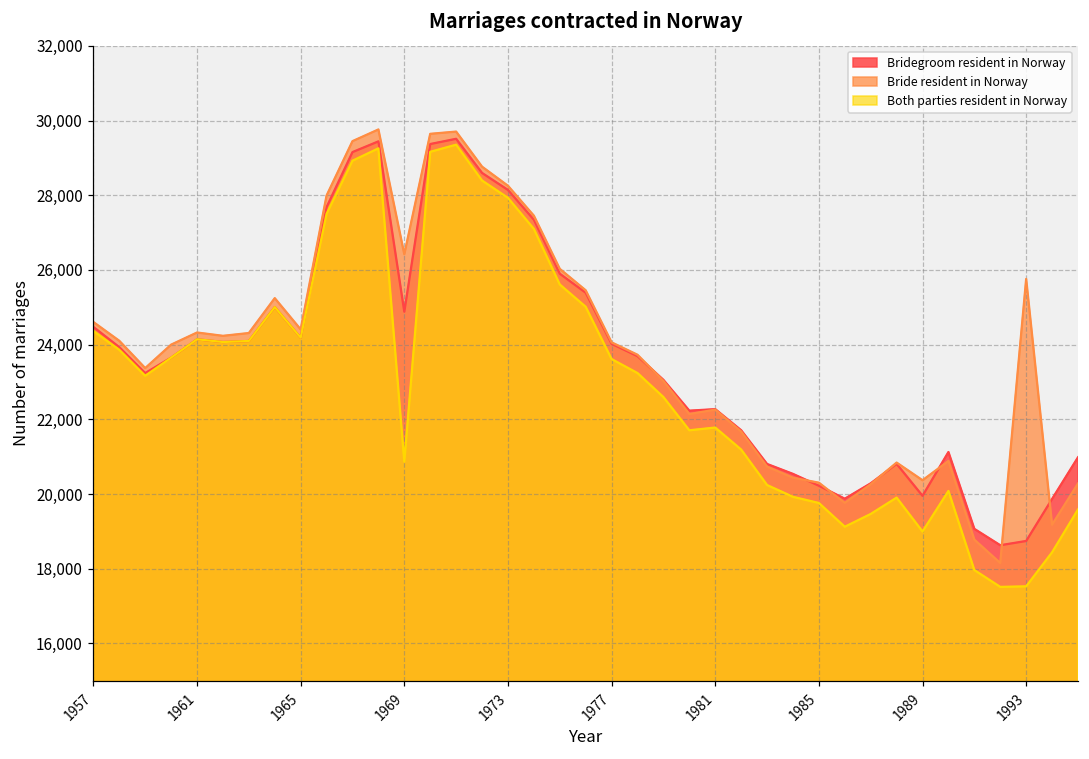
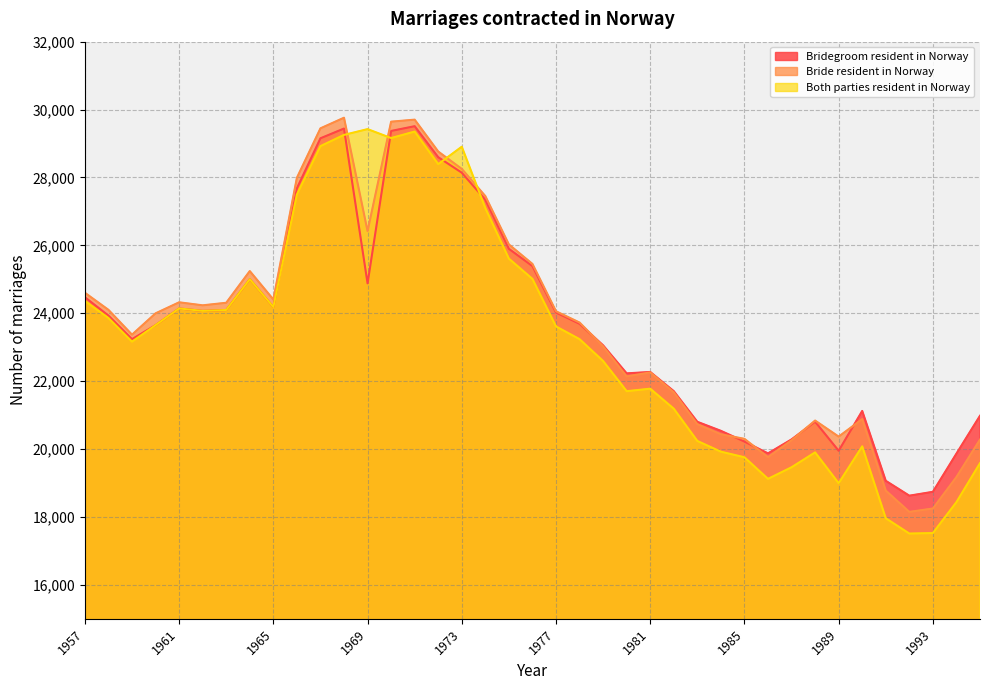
  {
    "Bridegroom resident in Norway": {
      "1957": "24,500",
      "1969": "24,900",
      "1973": "28,100",
      "1985": "20,200",
      "1989": "20,000",
      "1993": "18,700"
    },
    "Bride resident in Norway": {
      "1957": "24,600",
      "1961": "24,300",
      "1965": "24,400",
      "1969": "26,400",
      "1973": "28,300",
      "1985": "20,300",
      "1989": "20,400",
-     "1993": "25,800"
+     "1993": "18,200"
    },
    "Both parties resident in Norway": {
      "1957": "24,400",
-     "1969": "20,900",
-     "1973": "27,900",
+     "1969": "29,400",
+     "1973": "28,900",
      "1977": "23,600",
      "1981": "21,800",
      "1985": "19,800",
      "1989": "19,000",
      "1993": "17,500"
    }
  }
